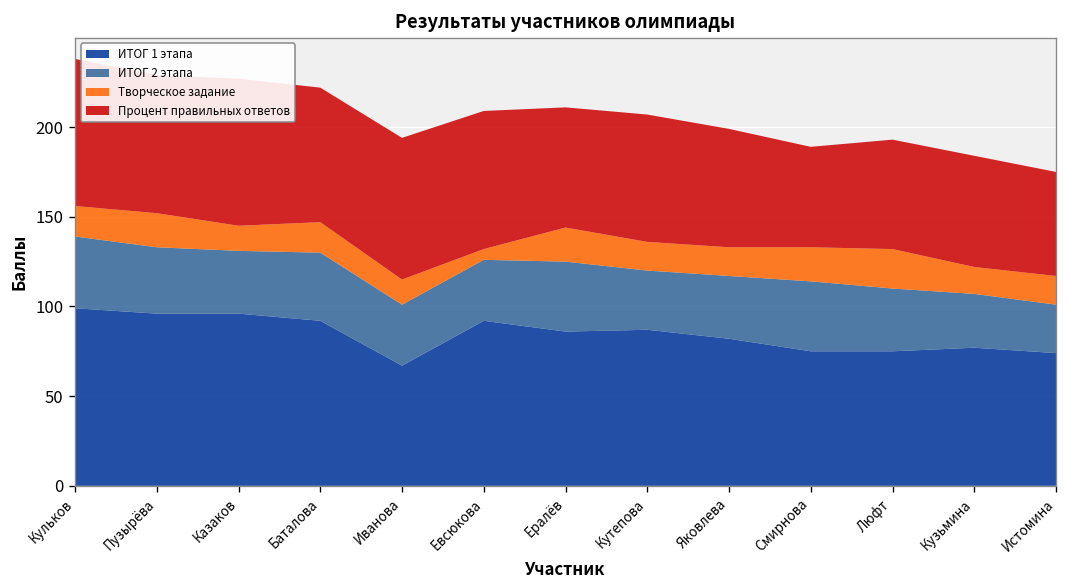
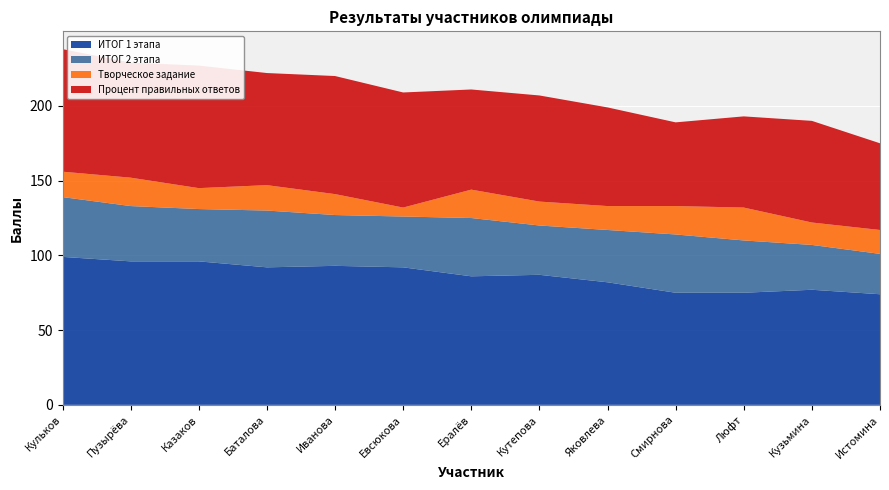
  {
    "ИТОГ 1 этапа": {
      "Кульков": 99,
      "Пузырёва": 96,
      "Казаков": 96,
      "Баталова": 92,
-     "Иванова": 67,
+     "Иванова": 93,
      "Евсюкова": 92,
      "Ералёв": 86,
      "Кутепова": 87,
      "Яковлева": 82,
      "Смирнова": 75,
      "Люфт": 75,
      "Кузьмина": 77,
      "Истомина": 74
    },
    "ИТОГ 2 этапа": {
      "Кульков": 40,
      "Пузырёва": 37,
      "Казаков": 35,
      "Баталова": 38,
      "Иванова": 34,
      "Евсюкова": 34,
      "Ералёв": 39,
      "Кутепова": 33,
      "Яковлева": 35,
      "Смирнова": 39,
      "Люфт": 35,
      "Кузьмина": 30,
      "Истомина": 27
    },
    "Творческое задание": {
      "Кульков": 17,
      "Пузырёва": 19,
      "Казаков": 14,
      "Баталова": 17,
      "Иванова": 14,
      "Евсюкова": 6,
      "Ералёв": 19,
      "Кутепова": 16,
      "Яковлева": 16,
      "Смирнова": 19,
      "Люфт": 22,
      "Кузьмина": 15,
      "Истомина": 16
    },
    "Процент правильных ответов": {
      "Кульков": 82,
      "Баталова": 75,
      "Иванова": 79,
      "Евсюкова": 77,
      "Ералёв": 67,
      "Кутепова": 71,
      "Яковлева": 66,
      "Смирнова": 56,
      "Люфт": 61,
-     "Кузьмина": 62,
+     "Кузьмина": 68,
      "Истомина": 58
    }
  }
